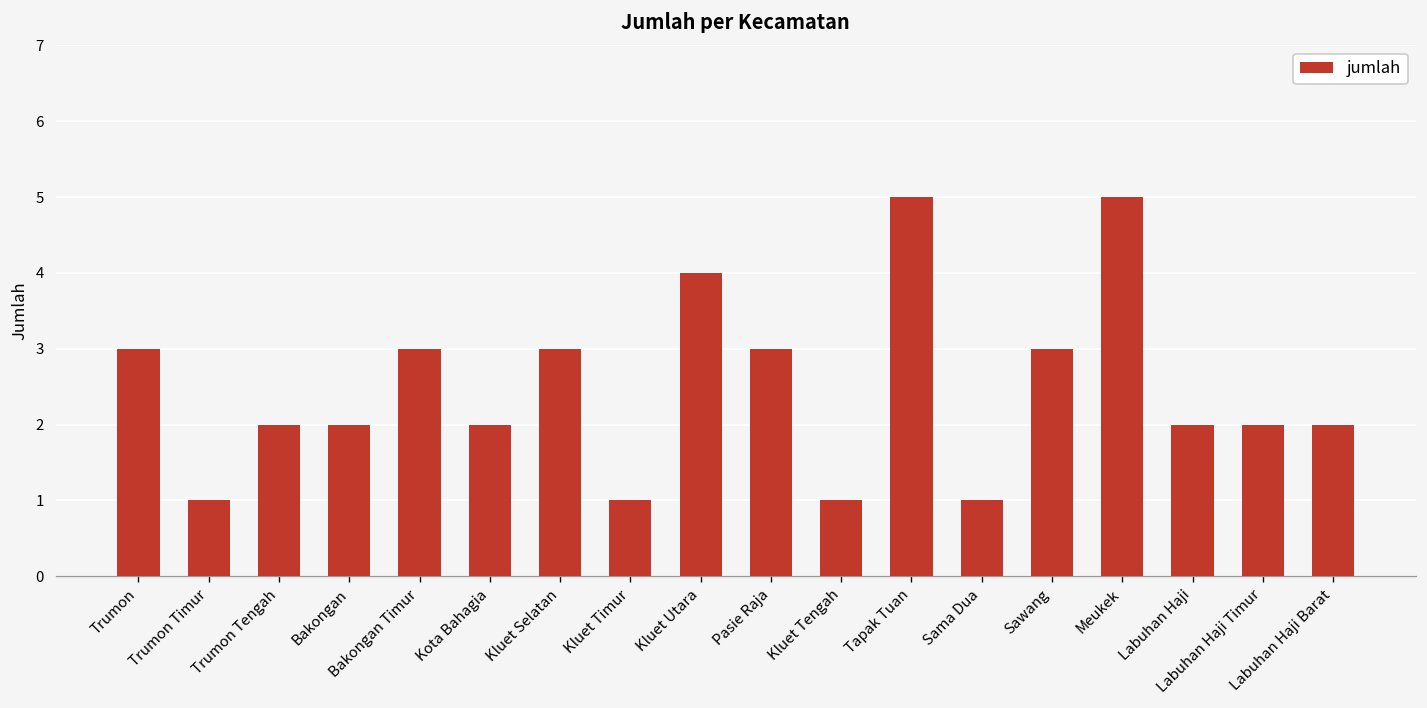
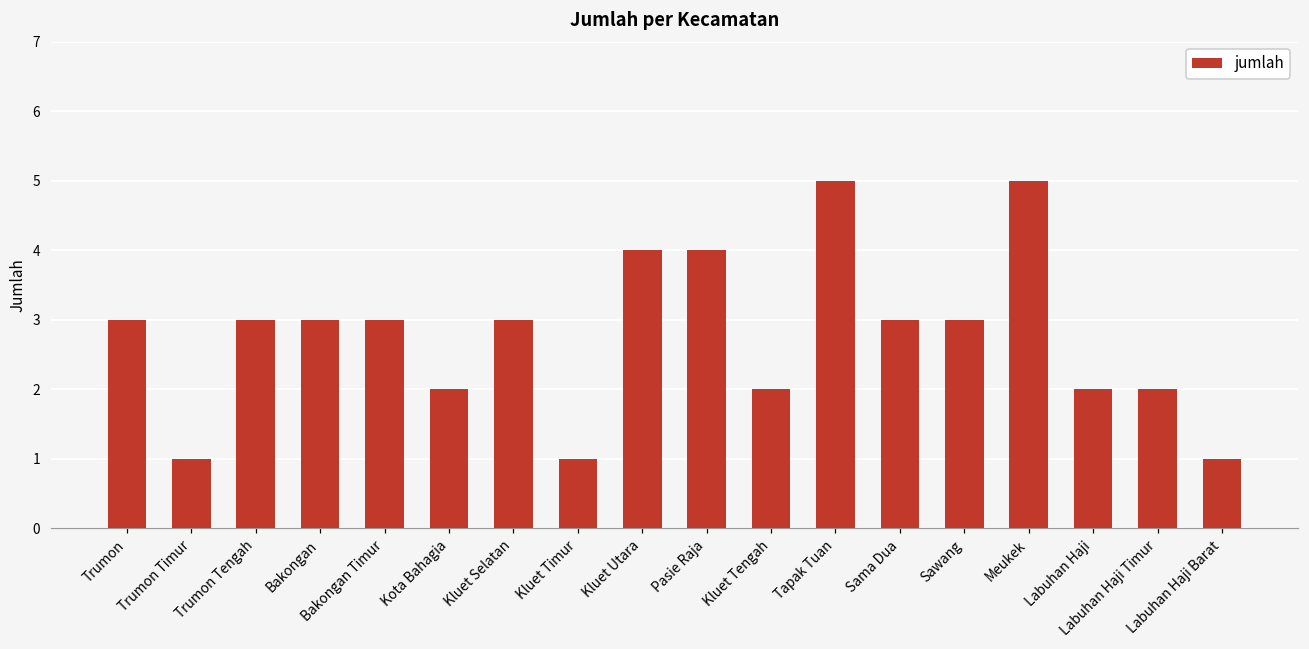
  {
    "Trumon": 3,
    "Trumon Timur": 1,
-   "Trumon Tengah": 2,
-   "Bakongan": 2,
+   "Trumon Tengah": 3,
+   "Bakongan": 3,
    "Bakongan Timur": 3,
    "Kota Bahagia": 2,
    "Kluet Selatan": 3,
    "Kluet Timur": 1,
    "Kluet Utara": 4,
-   "Pasie Raja": 3,
-   "Kluet Tengah": 1,
+   "Pasie Raja": 4,
+   "Kluet Tengah": 2,
    "Tapak Tuan": 5,
-   "Sama Dua": 1,
+   "Sama Dua": 3,
    "Sawang": 3,
    "Meukek": 5,
    "Labuhan Haji": 2,
    "Labuhan Haji Timur": 2,
-   "Labuhan Haji Barat": 2
+   "Labuhan Haji Barat": 1
  }
